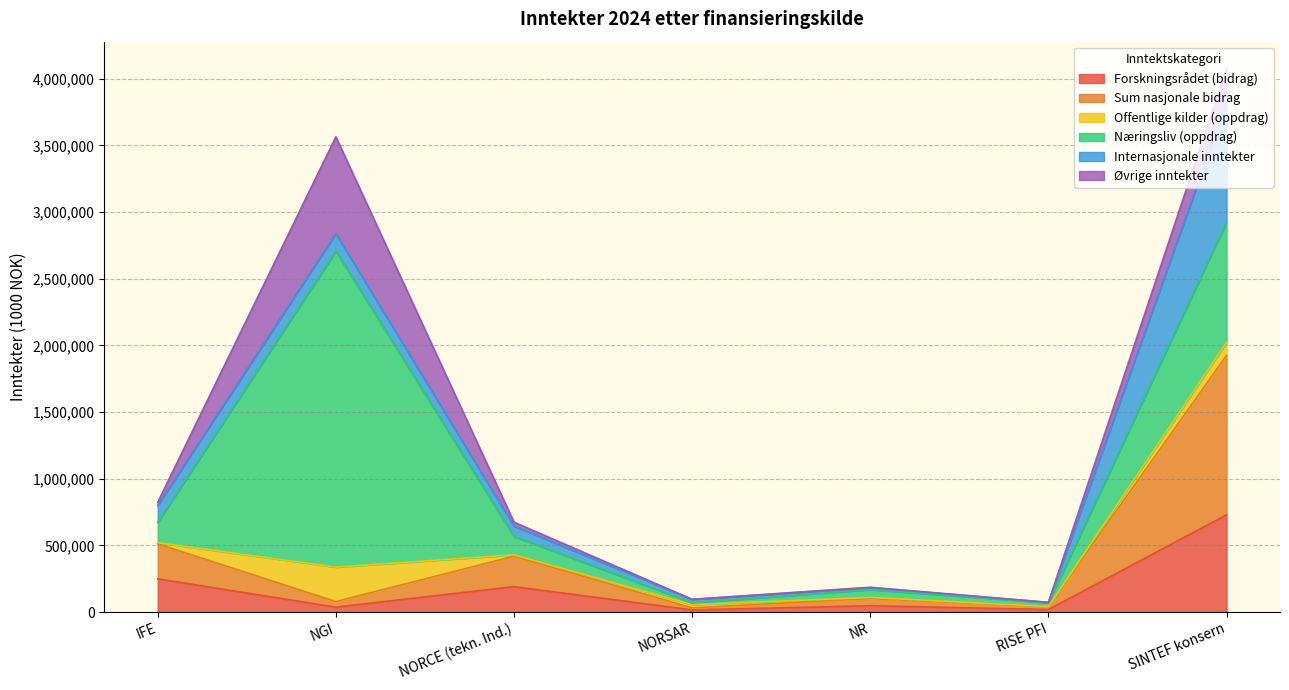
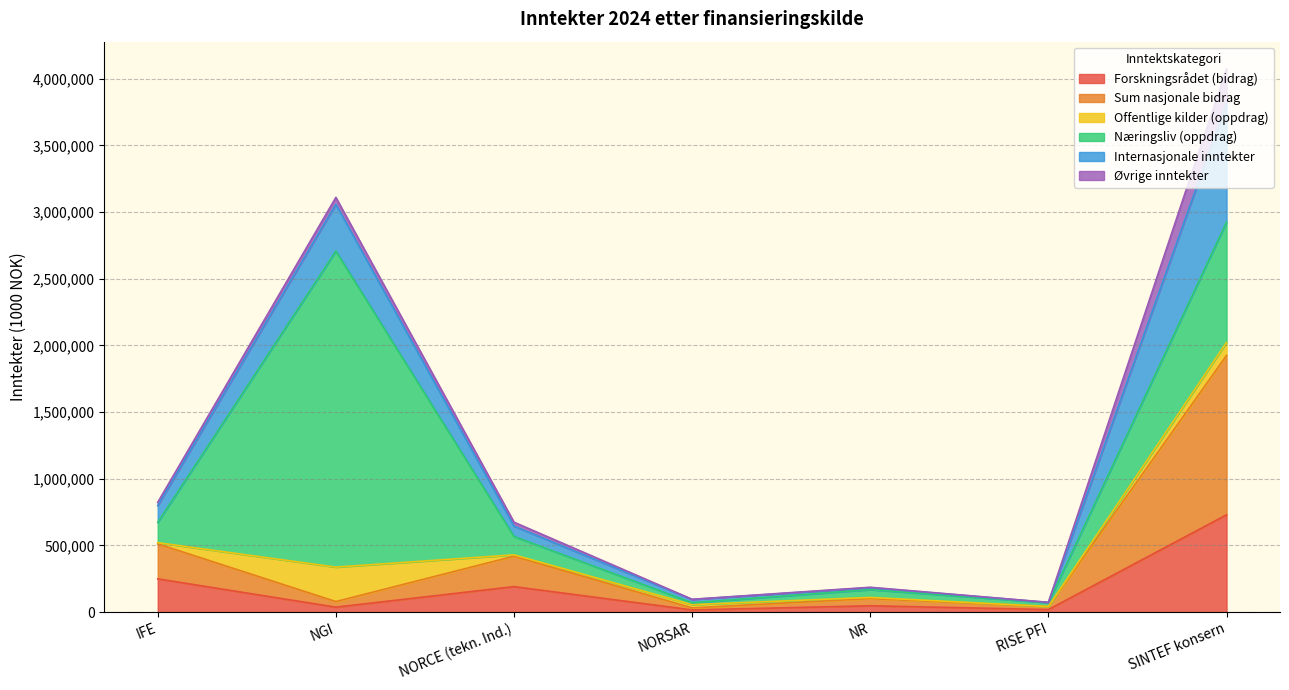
  {
    "Offentlige kilder (oppdrag)": {
      "NGI": "260,000",
      "SINTEF konsern": "100,000"
    },
    "Næringsliv (oppdrag)": {
      "IFE": "150,000",
      "NGI": "2,370,000",
      "NORCE (tekn. Ind.)": "140,000",
      "SINTEF konsern": "900,000"
    },
    "Internasjonale inntekter": {
      "IFE": "130,000",
-     "NGI": "130,000",
+     "NGI": "350,000",
      "NORCE (tekn. Ind.)": "80,000"
    },
    "Øvrige inntekter": {
      "IFE": "20,000",
-     "NGI": "730,000",
+     "NGI": "50,000",
      "NORCE (tekn. Ind.)": "30,000"
    }
  }
